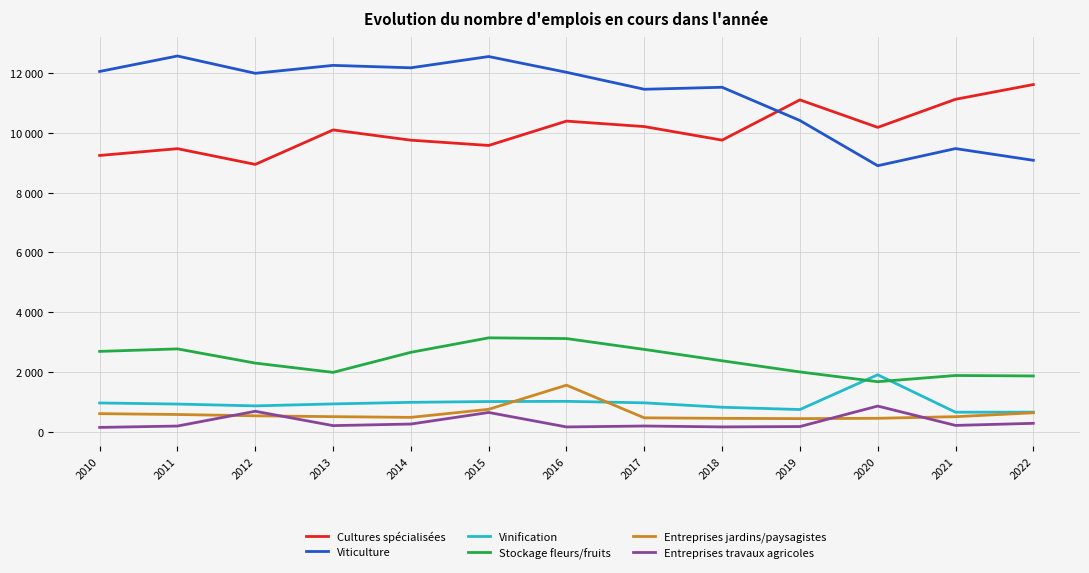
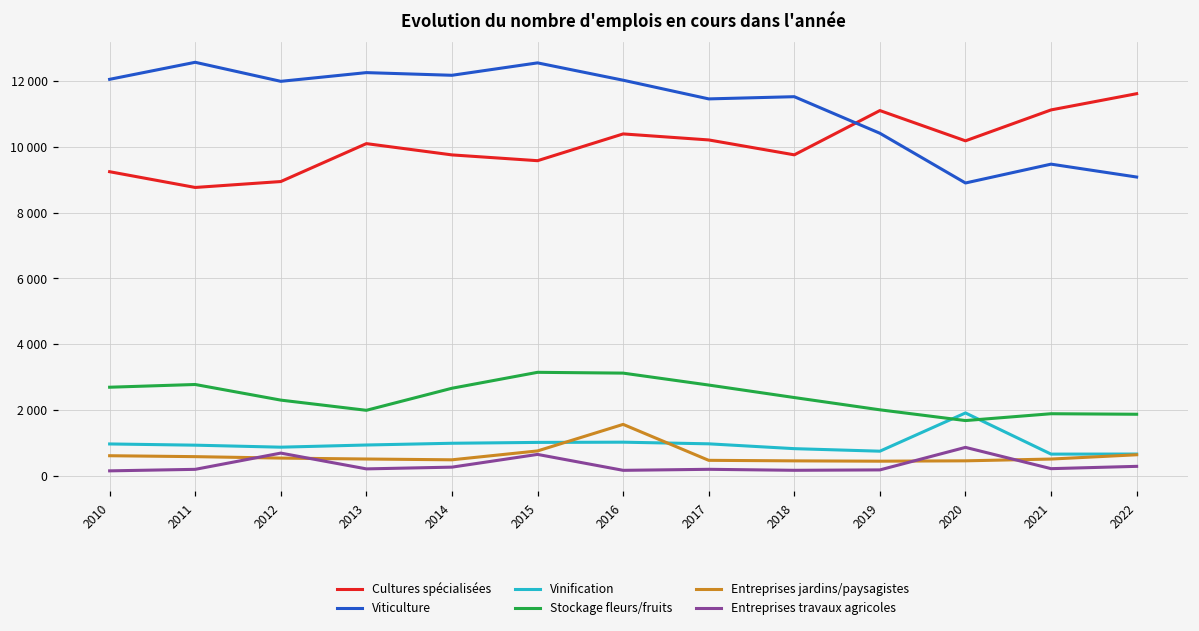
  {
    "Cultures spécialisées": {
      "2010": 9200,
-     "2011": 9500,
+     "2011": 8800,
      "2012": 8900,
      "2013": 10100,
      "2014": 9800,
      "2015": 9600,
      "2016": 10400,
      "2017": 10200,
      "2018": 9800,
      "2019": 11100,
      "2020": 10200,
      "2021": 11100,
      "2022": 11600
    },
    "Viticulture": {
      "2010": 12100,
      "2011": 12600,
      "2012": 12000,
      "2013": 12300,
      "2014": 12200,
      "2015": 12600,
      "2016": 12000,
      "2017": 11500,
      "2018": 11500,
      "2019": 10400,
      "2020": 8900,
      "2021": 9500,
      "2022": 9100
    },
    "Vinification": {
      "2010": 1000,
      "2011": 900,
      "2012": 900,
      "2013": 900,
      "2014": 1000,
      "2015": 1000,
      "2016": 1000,
      "2017": 1000,
      "2018": 800,
      "2019": 700,
      "2020": 1900,
      "2021": 700
    },
    "Stockage fleurs/fruits": {
      "2010": 2700,
      "2011": 2800,
      "2012": 2300,
      "2013": 2000,
      "2014": 2700,
      "2015": 3100,
      "2016": 3100,
      "2017": 2800,
      "2018": 2400,
      "2019": 2000,
      "2020": 1700,
      "2021": 1900,
      "2022": 1900
    },
    "Entreprises jardins/paysagistes": {
      "2010": 600,
      "2011": 600,
      "2012": 500,
      "2013": 500,
      "2014": 500,
      "2015": 800,
      "2016": 1600,
      "2017": 500,
      "2018": 400,
      "2019": 400,
      "2020": 500,
      "2021": 500
    },
    "Entreprises travaux agricoles": {
      "2010": 100,
      "2011": 200,
      "2012": 700,
      "2013": 200,
      "2014": 300,
      "2015": 600,
      "2016": 200,
      "2017": 200,
      "2018": 200,
      "2019": 200,
      "2020": 900,
      "2021": 200,
      "2022": 300
    }
  }
